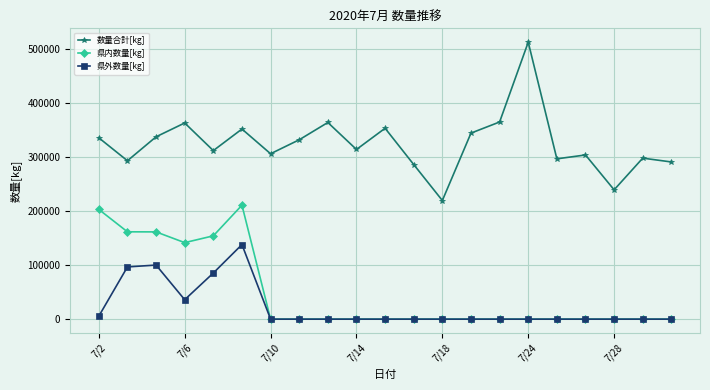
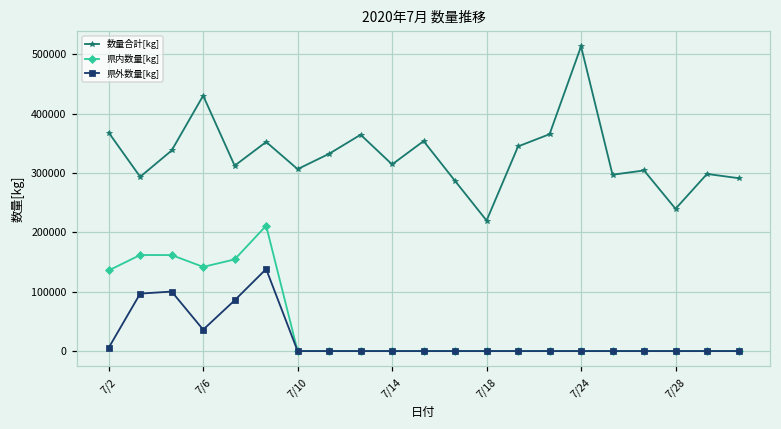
  {
    "数量合計[kg]": {
-     "7/2": 340000,
-     "7/6": 360000,
+     "7/2": 370000,
+     "7/6": 430000,
      "7/10": 310000,
      "7/14": 310000,
      "7/18": 220000,
      "7/24": 510000,
      "7/28": 240000
    },
    "県内数量[kg]": {
-     "7/2": 200000,
+     "7/2": 140000,
      "7/6": 140000
    },
    "県外数量[kg]": {
      "7/2": 10000,
      "7/6": 40000
    }
  }
